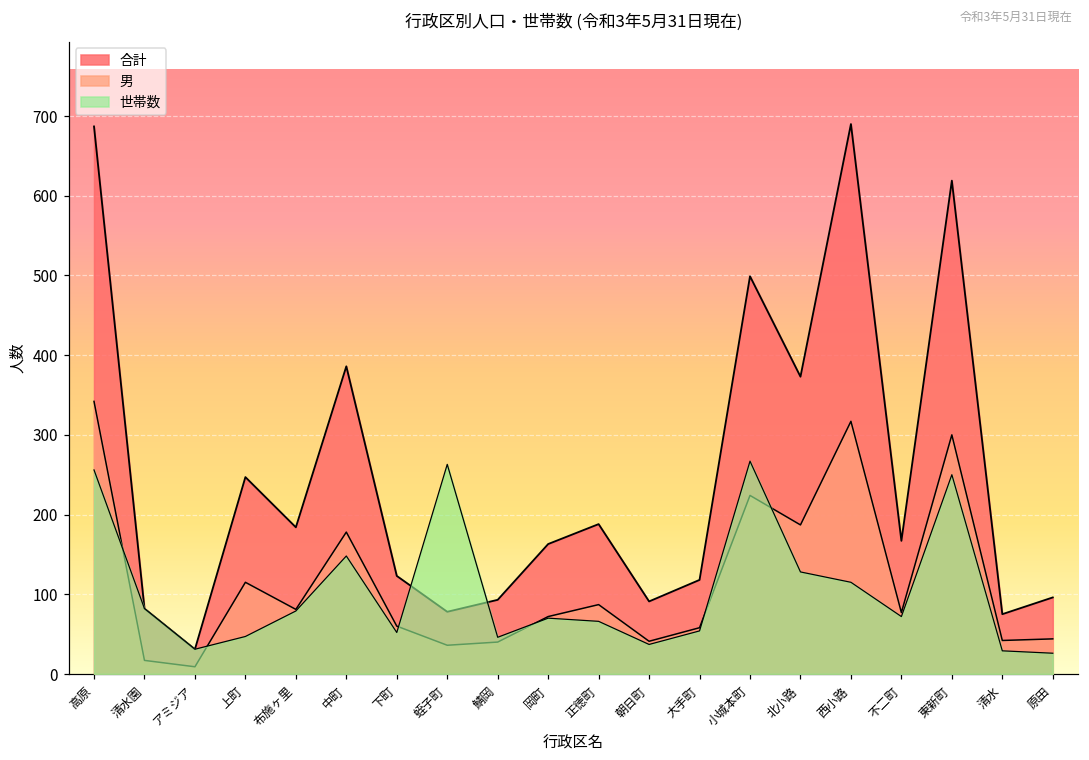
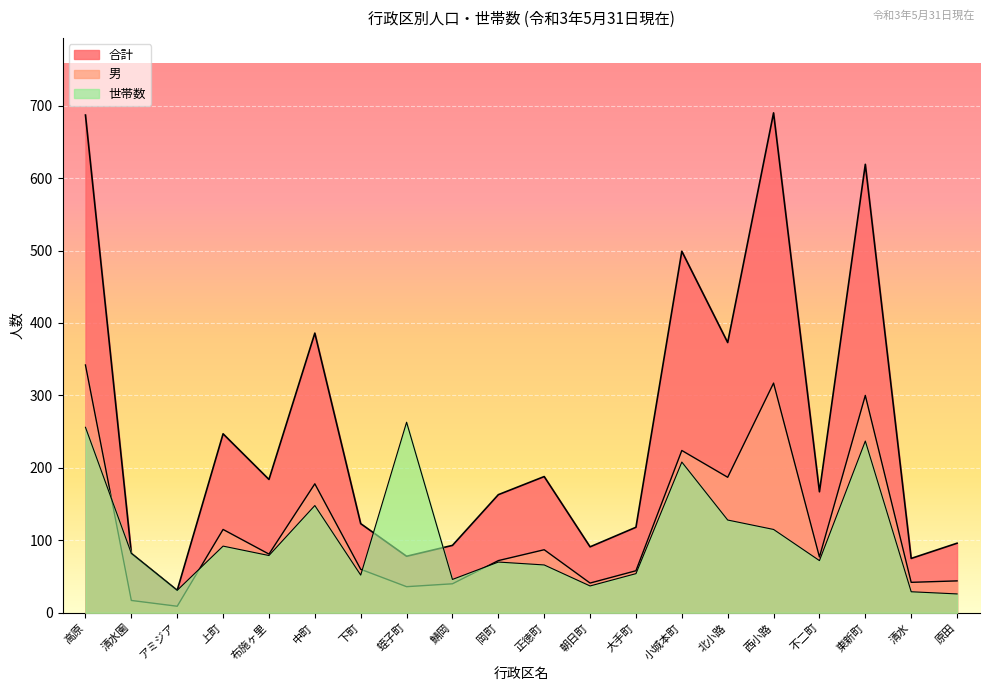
  {
    "世帯数": {
      "高原": 260,
-     "上町": 50,
+     "上町": 90,
      "中町": 150,
      "下町": 50,
      "蛭子町": 260,
      "鯖岡": 50,
      "正徳町": 70,
      "朝日町": 40,
      "大手町": 50,
-     "小城本町": 270,
+     "小城本町": 210,
      "北小路": 130,
      "西小路": 120,
      "不二町": 70,
-     "東新町": 250,
+     "東新町": 240,
      "清水": 30,
      "原田": 30
    }
  }
